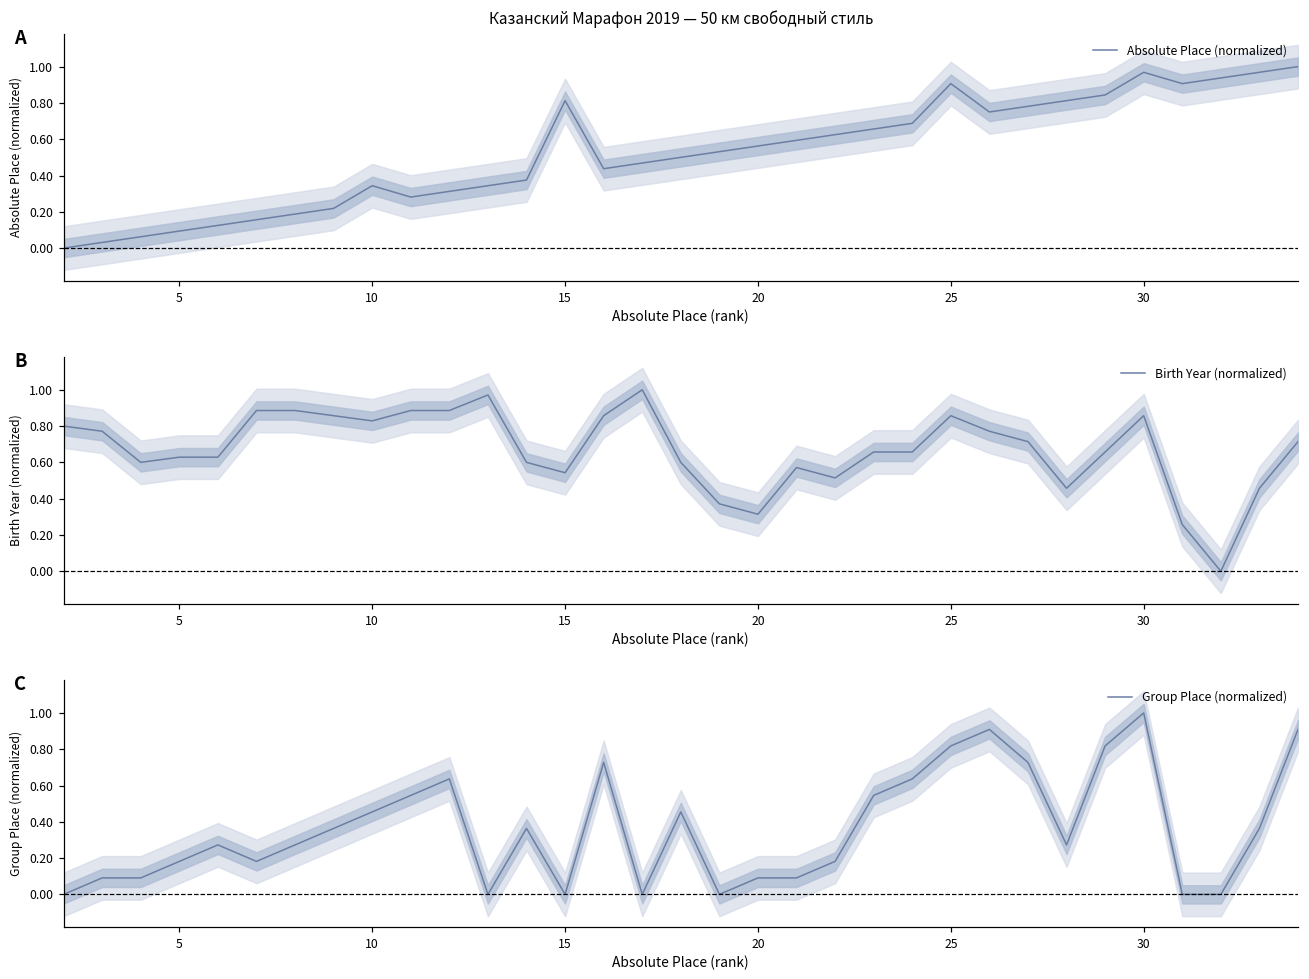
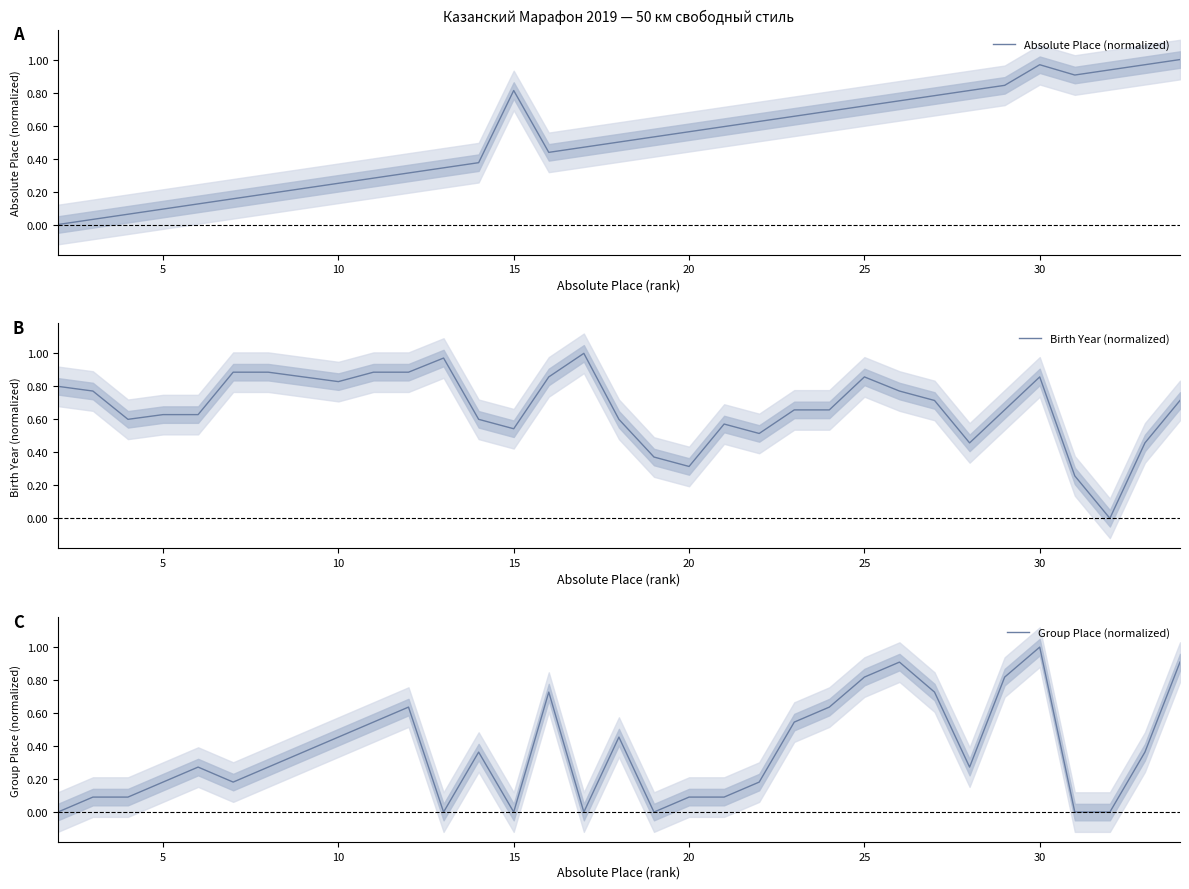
  {
    "Казанский Марафон 2019 — 50 км свободный стиль": {
      "Absolute Place (normalized)": {
        "5": 0.09,
-       "10": 0.34,
+       "10": 0.25,
        "15": 0.81,
        "20": 0.56,
-       "25": 0.91,
+       "25": 0.72,
        "30": 0.97
      }
    }
  }
